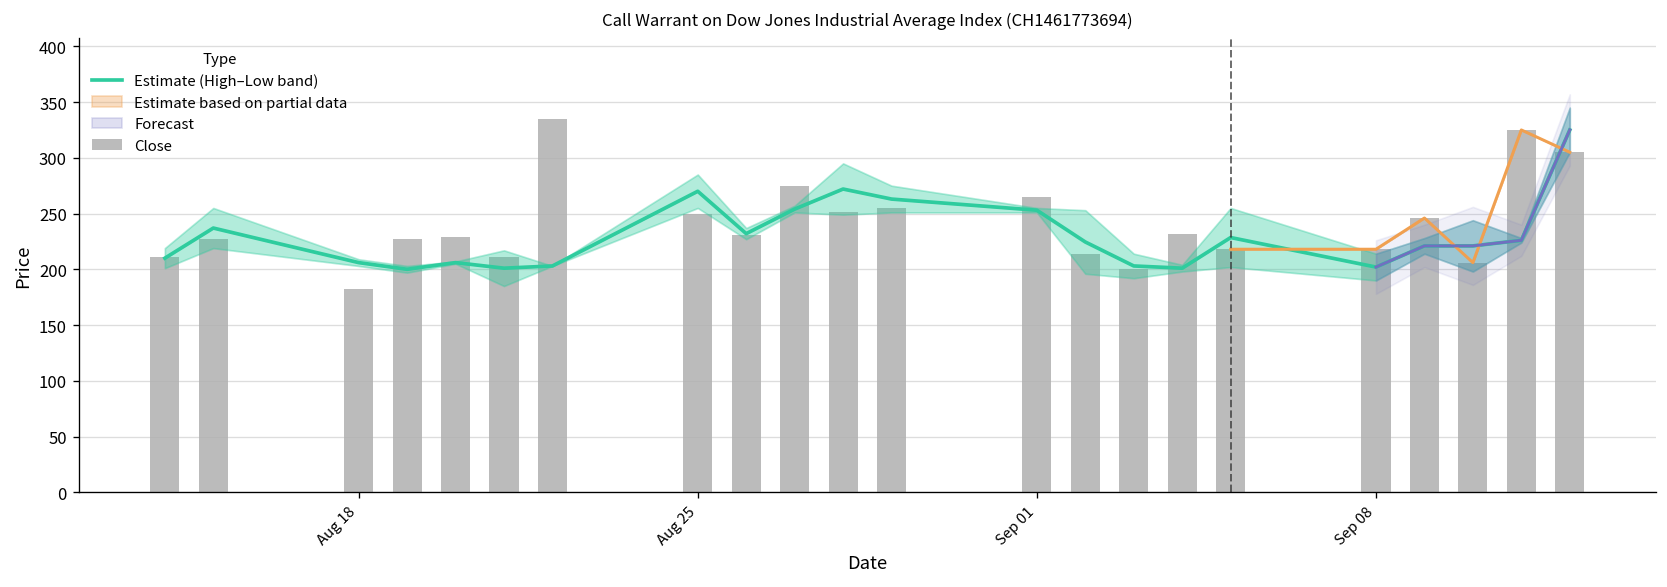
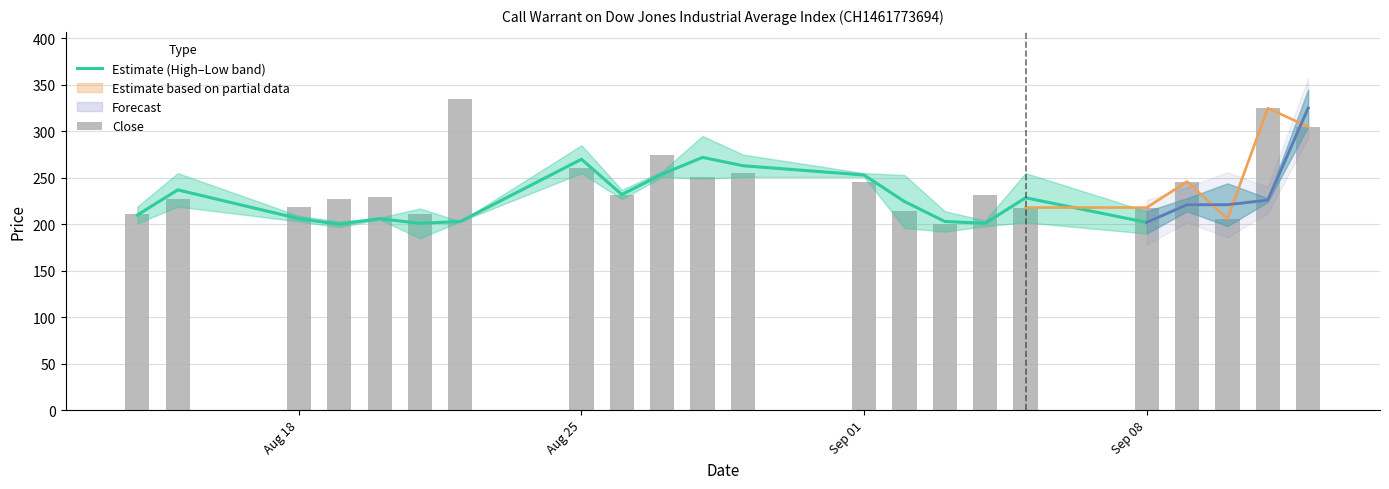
  {
    "Close": {
-     "Aug 18": 180,
-     "Aug 25": 250,
-     "Sep 01": 270,
+     "Aug 18": 220,
+     "Aug 25": 260,
+     "Sep 01": 250,
      "Sep 08": 220
    },
    "Estimate based on partial data": {
      "Sep 08": 220
    }
  }
